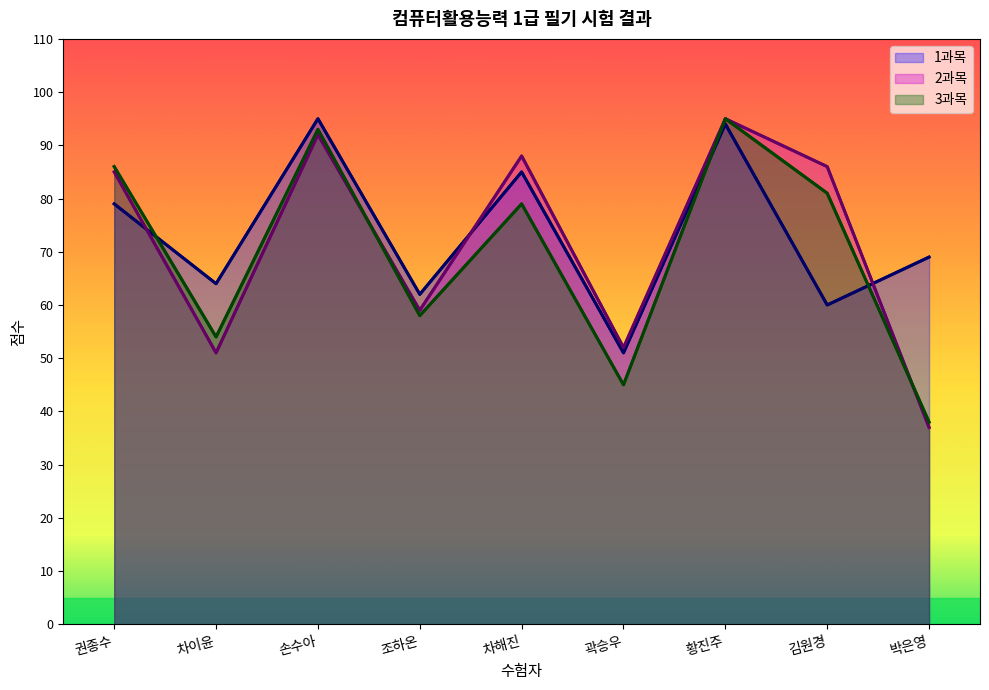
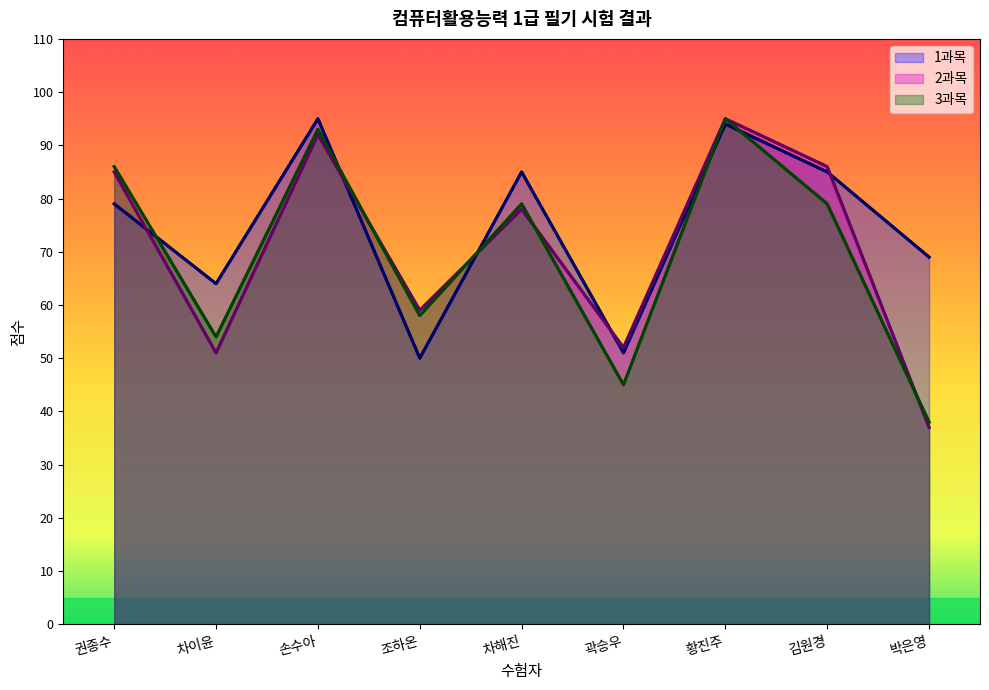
  {
    "1과목": {
      "권종수": 79,
      "차이윤": 64,
      "손수아": 95,
-     "조하온": 62,
+     "조하온": 50,
      "차해진": 85,
      "곽승우": 51,
      "황진주": 94,
-     "김원경": 60,
+     "김원경": 85,
      "박은영": 69
    },
    "2과목": {
      "권종수": 85,
      "차이윤": 51,
      "손수아": 92,
      "조하온": 59,
-     "차해진": 88,
+     "차해진": 78,
      "곽승우": 52,
      "김원경": 86,
      "박은영": 37
    },
    "3과목": {
      "권종수": 86,
      "차이윤": 54,
      "손수아": 93,
      "조하온": 58,
      "차해진": 79,
      "곽승우": 45,
-     "김원경": 81,
+     "김원경": 79,
      "박은영": 38
    }
  }
